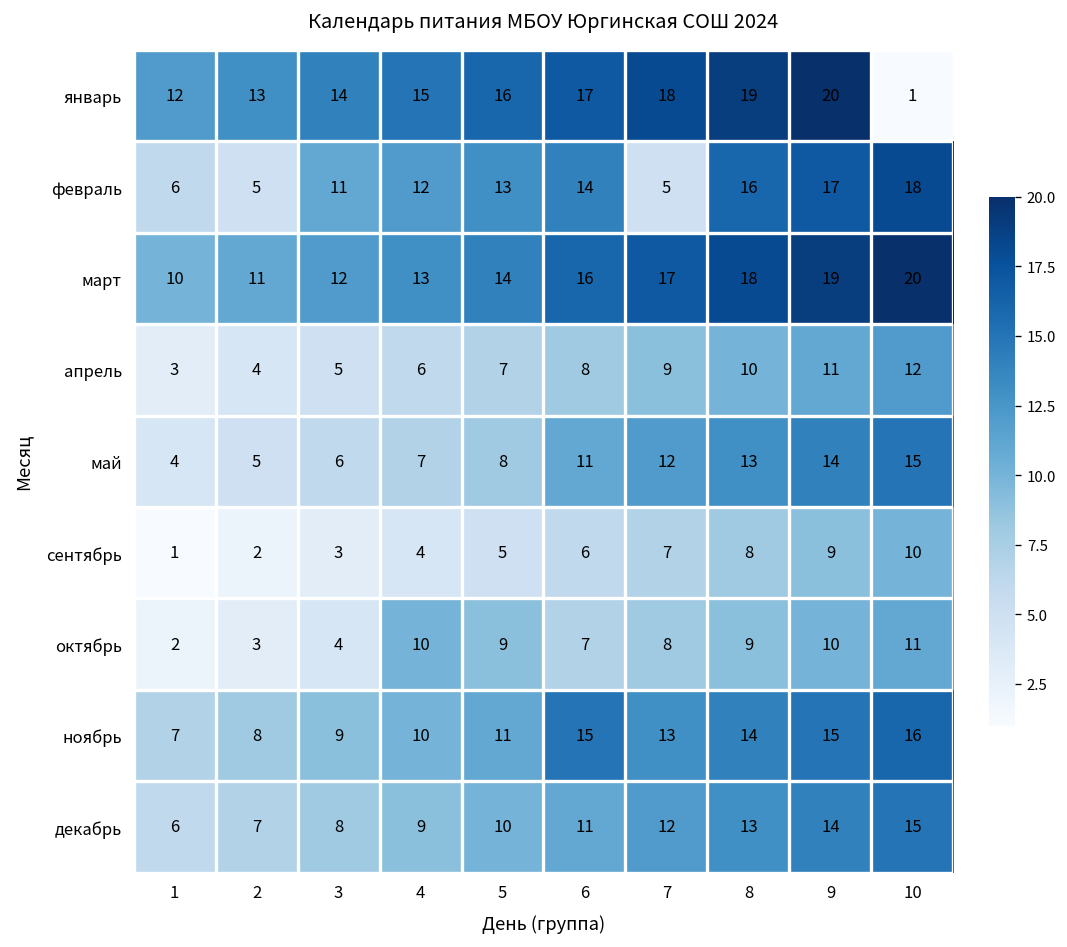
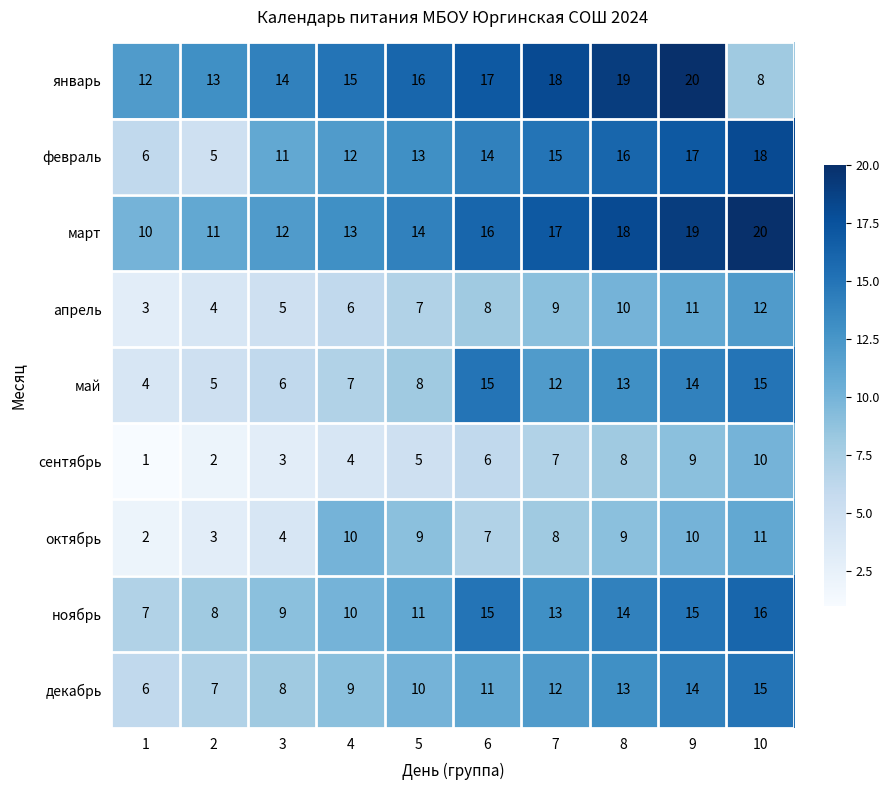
  {
    "январь": {
      "1": 12,
      "2": 13,
      "3": 14,
      "4": 15,
      "5": 16,
      "6": 17,
      "7": 18,
      "8": 19,
      "9": 20,
-     "10": 1
+     "10": 8
    },
    "февраль": {
      "1": 6,
      "2": 5,
      "3": 11,
      "4": 12,
      "5": 13,
      "6": 14,
-     "7": 5,
+     "7": 15,
      "8": 16,
      "9": 17,
      "10": 18
    },
    "март": {
      "1": 10,
      "2": 11,
      "3": 12,
      "4": 13,
      "5": 14,
      "6": 16,
      "7": 17,
      "8": 18,
      "9": 19,
      "10": 20
    },
    "апрель": {
      "1": 3,
      "2": 4,
      "3": 5,
      "4": 6,
      "5": 7,
      "6": 8,
      "7": 9,
      "8": 10,
      "9": 11,
      "10": 12
    },
    "май": {
      "1": 4,
      "2": 5,
      "3": 6,
      "4": 7,
      "5": 8,
-     "6": 11,
+     "6": 15,
      "7": 12,
      "8": 13,
      "9": 14,
      "10": 15
    },
    "сентябрь": {
      "1": 1,
      "2": 2,
      "3": 3,
      "4": 4,
      "5": 5,
      "6": 6,
      "7": 7,
      "8": 8,
      "9": 9,
      "10": 10
    },
    "октябрь": {
      "1": 2,
      "2": 3,
      "3": 4,
      "4": 10,
      "5": 9,
      "6": 7,
      "7": 8,
      "8": 9,
      "9": 10,
      "10": 11
    },
    "ноябрь": {
      "1": 7,
      "2": 8,
      "3": 9,
      "4": 10,
      "5": 11,
      "6": 15,
      "7": 13,
      "8": 14,
      "9": 15,
      "10": 16
    },
    "декабрь": {
      "1": 6,
      "2": 7,
      "3": 8,
      "4": 9,
      "5": 10,
      "6": 11,
      "7": 12,
      "8": 13,
      "9": 14,
      "10": 15
    }
  }
